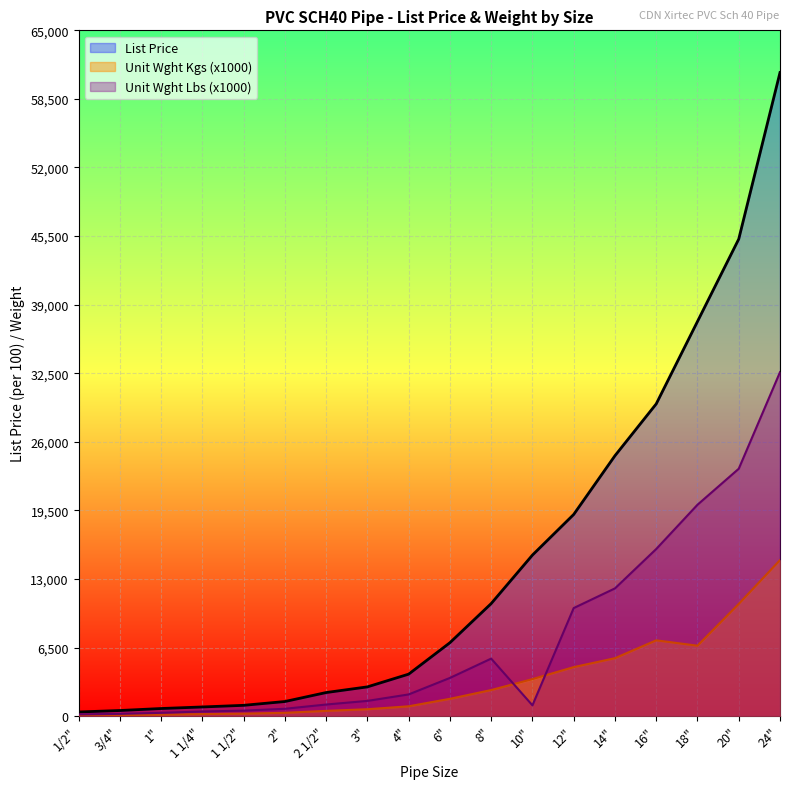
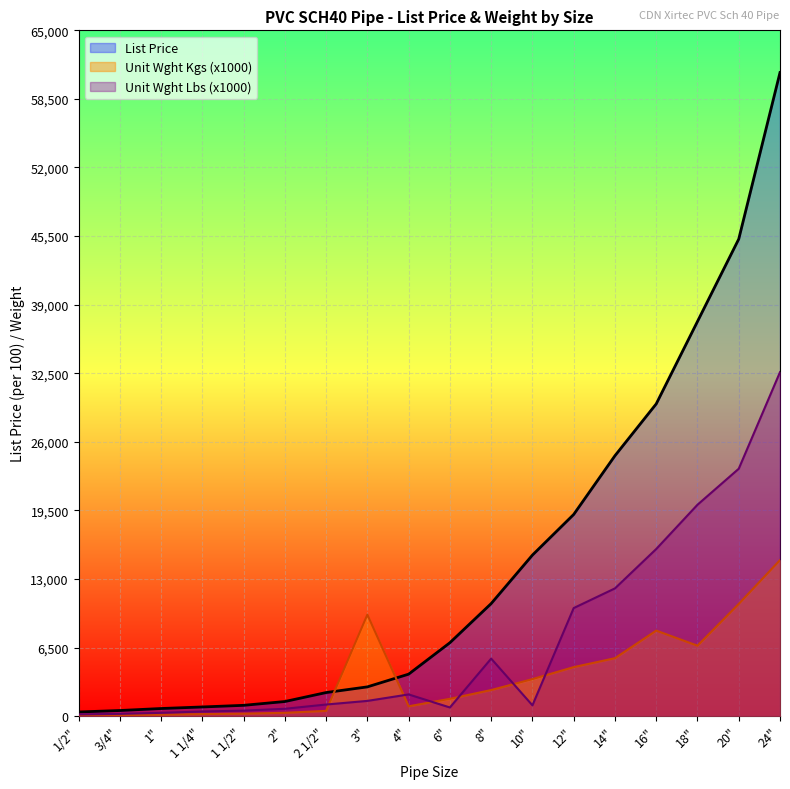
  {
    "List Price": {
      "3/4\"": "500",
      "1\"": "700",
      "1 1/4\"": "900",
      "1 1/2\"": "1,000",
      "2\"": "1,400",
      "2 1/2\"": "2,200",
      "3\"": "2,800",
      "4\"": "4,000",
      "6\"": "7,000",
      "8\"": "10,700",
      "10\"": "15,300",
      "12\"": "19,100",
      "14\"": "24,700",
      "16\"": "29,600",
      "18\"": "37,400",
      "20\"": "45,200",
      "24\"": "61,000"
    },
    "Unit Wght Kgs (x1000)": {
      "1 1/2\"": "200",
      "2\"": "300",
      "2 1/2\"": "500",
-     "3\"": "700",
+     "3\"": "9,600",
      "4\"": "900",
      "6\"": "1,600",
      "8\"": "2,500",
      "10\"": "3,500",
      "12\"": "4,600",
      "14\"": "5,500",
-     "16\"": "7,200",
+     "16\"": "8,100",
      "18\"": "6,700",
      "20\"": "10,600",
      "24\"": "14,800"
    },
    "Unit Wght Lbs (x1000)": {
      "1 1/2\"": "500",
      "2\"": "700",
      "2 1/2\"": "1,100",
      "3\"": "1,400",
      "4\"": "2,100",
-     "6\"": "3,600",
+     "6\"": "800",
      "8\"": "5,500",
      "10\"": "1,000",
      "12\"": "10,200",
      "14\"": "12,100",
      "16\"": "15,800",
      "18\"": "20,000",
      "20\"": "23,400",
      "24\"": "32,600"
    }
  }
